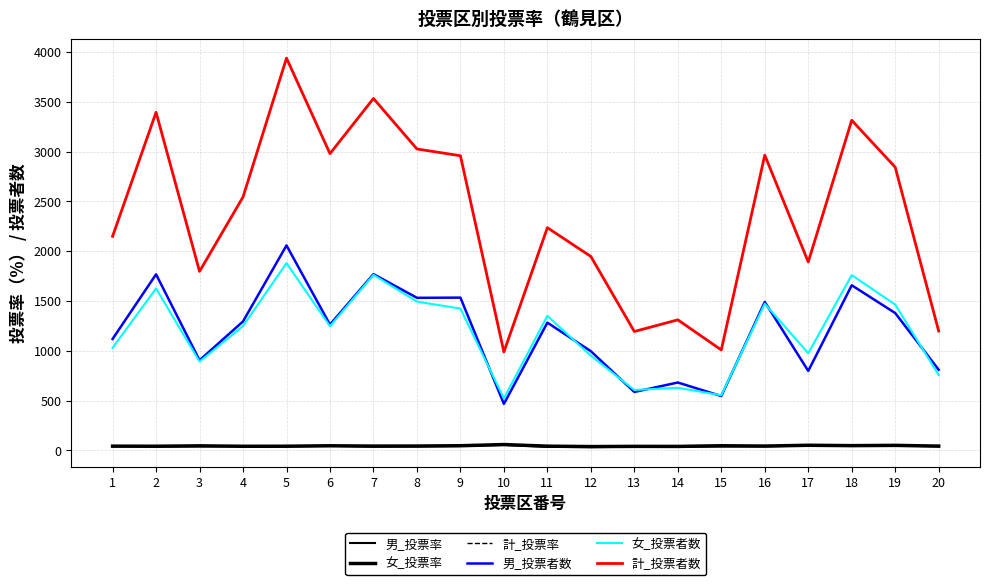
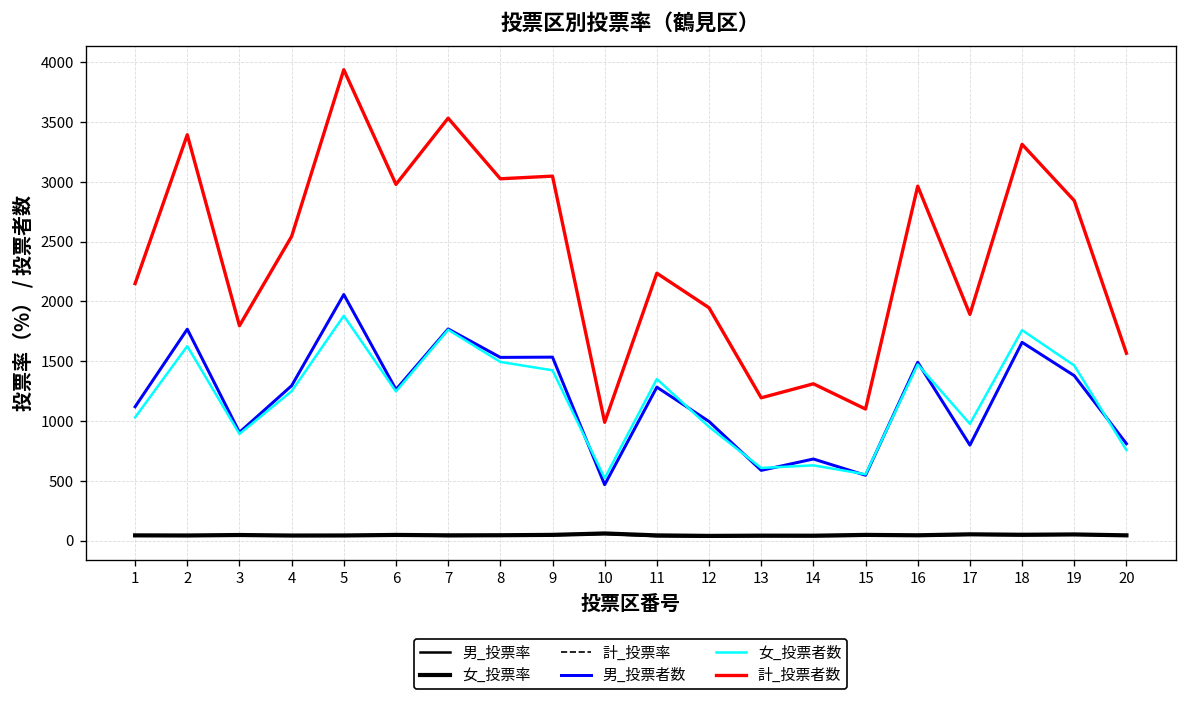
  {
    "男_投票者数": {
      "1": 1100,
      "2": 1800,
      "4": 1300,
      "5": 2100,
      "8": 1500,
      "9": 1500,
      "10": 500,
      "11": 1300,
      "12": 1000,
      "14": 700,
      "17": 800,
      "18": 1700,
      "19": 1400,
      "20": 800
    },
    "女_投票者数": {
      "1": 1000,
      "2": 1600,
      "4": 1200,
      "5": 1900,
      "8": 1500,
      "9": 1400,
      "10": 500,
      "11": 1400,
      "12": 1000,
      "14": 600,
      "17": 1000,
      "18": 1800,
      "19": 1500,
      "20": 800
    },
    "計_投票者数": {
      "1": 2100,
      "2": 3400,
      "3": 1800,
      "4": 2500,
      "5": 3900,
      "6": 3000,
      "7": 3500,
      "8": 3000,
-     "9": 2960,
+     "9": 3050,
      "10": 1000,
      "11": 2200,
      "12": 1900,
      "13": 1200,
      "14": 1300,
-     "15": 1000,
+     "15": 1100,
      "16": 3000,
      "17": 1900,
      "18": 3300,
      "19": 2800,
-     "20": 1200
+     "20": 1600
    }
  }
